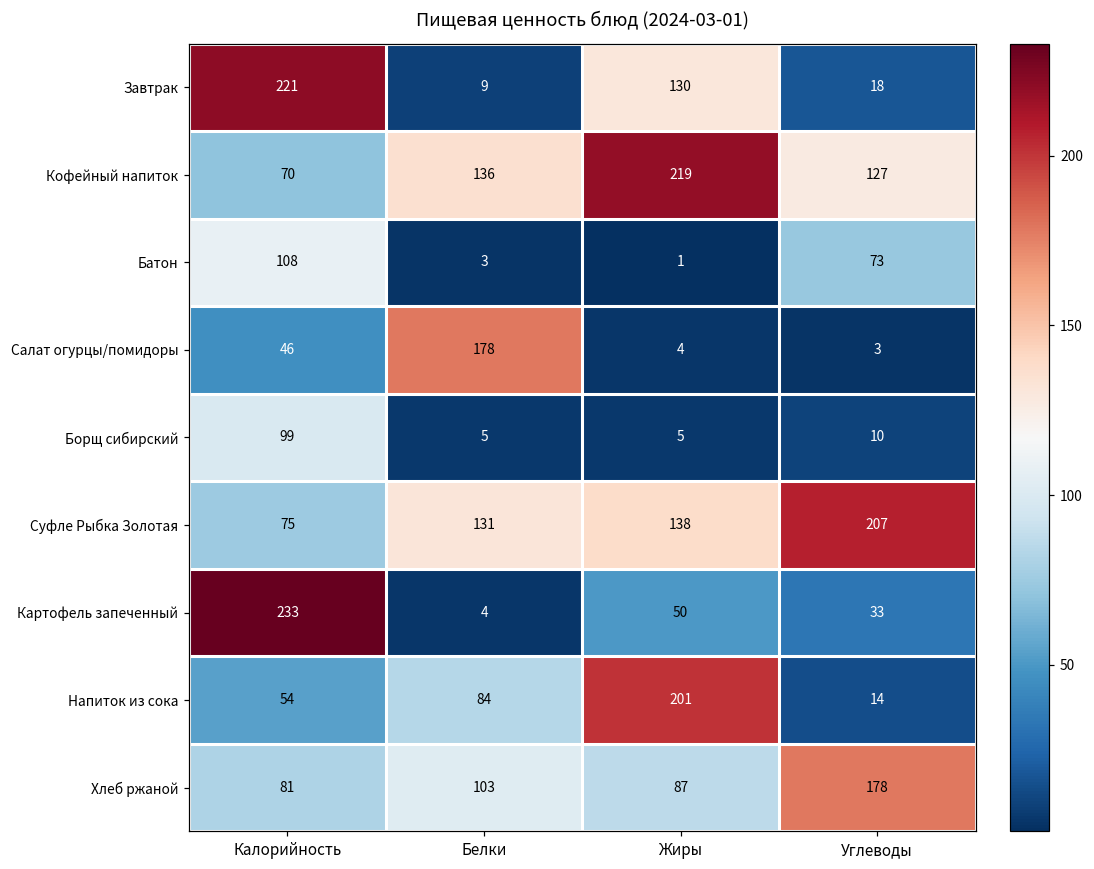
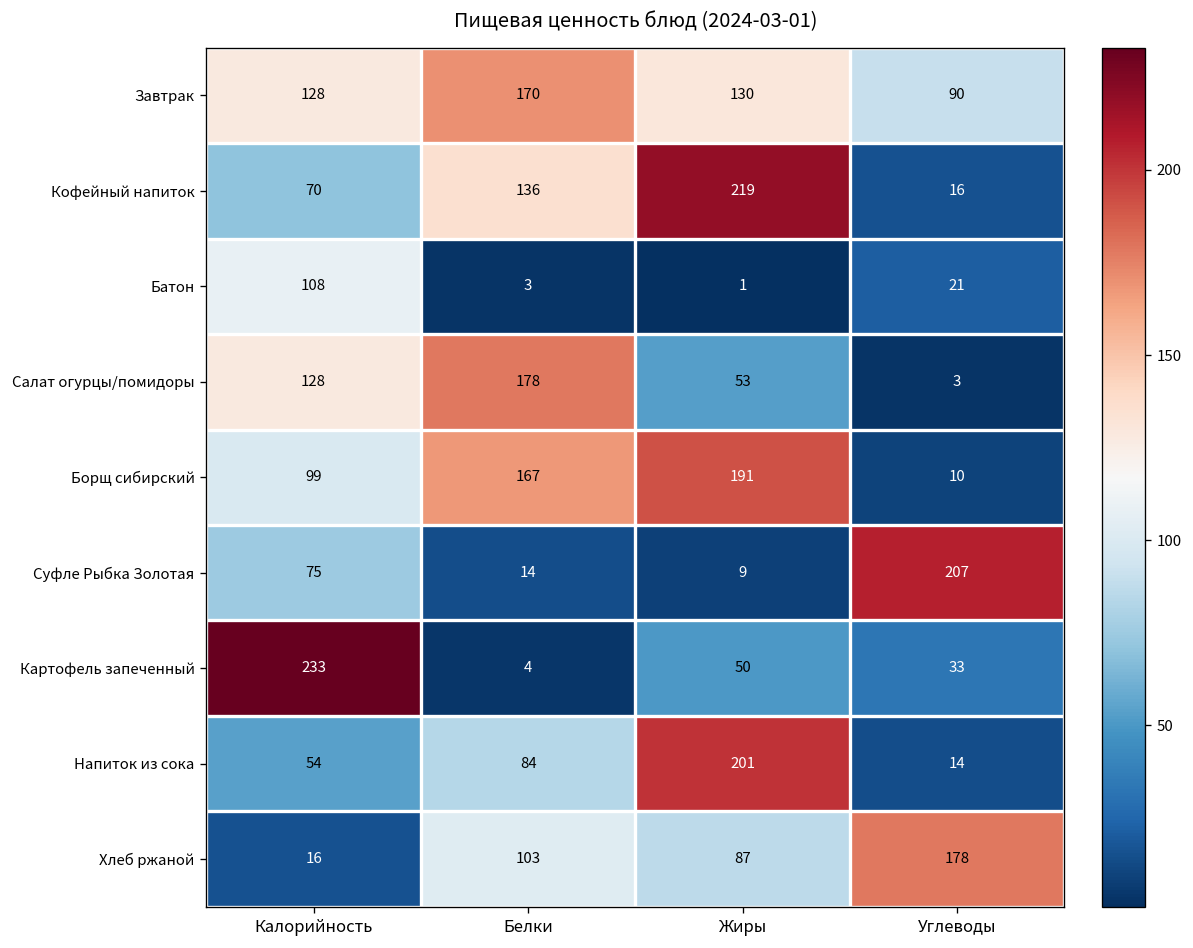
  {
    "Завтрак": {
-     "Калорийность": 221,
-     "Белки": 9,
+     "Калорийность": 128,
+     "Белки": 170,
      "Жиры": 130,
-     "Углеводы": 18
+     "Углеводы": 90
    },
    "Кофейный напиток": {
      "Калорийность": 70,
      "Белки": 136,
      "Жиры": 219,
-     "Углеводы": 127
+     "Углеводы": 16
    },
    "Батон": {
      "Калорийность": 108,
      "Белки": 3,
      "Жиры": 1,
-     "Углеводы": 73
+     "Углеводы": 21
    },
    "Салат огурцы/помидоры": {
-     "Калорийность": 46,
+     "Калорийность": 128,
      "Белки": 178,
-     "Жиры": 4,
+     "Жиры": 53,
      "Углеводы": 3
    },
    "Борщ сибирский": {
      "Калорийность": 99,
-     "Белки": 5,
-     "Жиры": 5,
+     "Белки": 167,
+     "Жиры": 191,
      "Углеводы": 10
    },
    "Суфле Рыбка Золотая": {
      "Калорийность": 75,
-     "Белки": 131,
-     "Жиры": 138,
+     "Белки": 14,
+     "Жиры": 9,
      "Углеводы": 207
    },
    "Картофель запеченный": {
      "Калорийность": 233,
      "Белки": 4,
      "Жиры": 50,
      "Углеводы": 33
    },
    "Напиток из сока": {
      "Калорийность": 54,
      "Белки": 84,
      "Жиры": 201,
      "Углеводы": 14
    },
    "Хлеб ржаной": {
-     "Калорийность": 81,
+     "Калорийность": 16,
      "Белки": 103,
      "Жиры": 87,
      "Углеводы": 178
    }
  }
